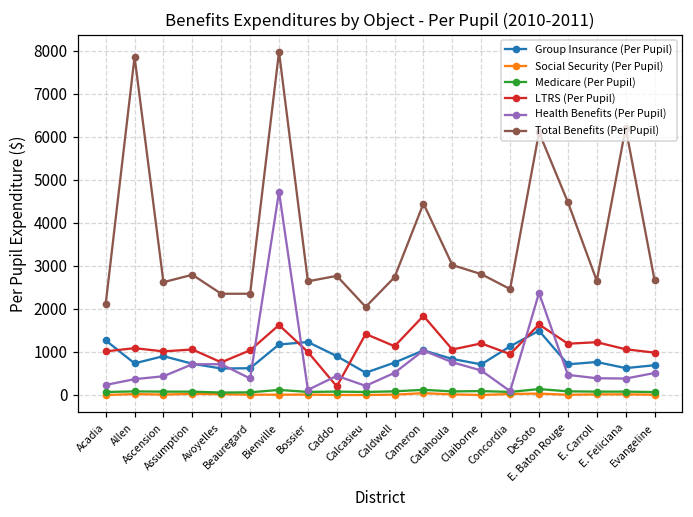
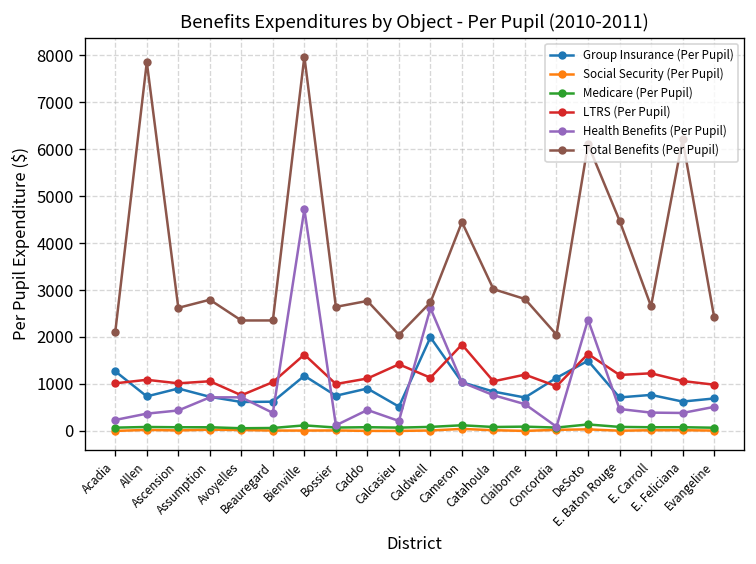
  {
    "Group Insurance (Per Pupil)": {
      "Acadia": 1300,
      "Allen": 700,
      "Ascension": 900,
      "Avoyelles": 600,
      "Beauregard": 600,
      "Bienville": 1200,
-     "Bossier": 1200,
+     "Bossier": 700,
      "Caddo": 900,
      "Calcasieu": 500,
-     "Caldwell": 800,
+     "Caldwell": 2000,
      "Catahoula": 800,
      "Claiborne": 700,
      "Concordia": 1100,
      "DeSoto": 1500,
      "E. Baton Rouge": 700,
      "E. Carroll": 800,
      "E. Feliciana": 600,
      "Evangeline": 700
    },
    "Social Security (Per Pupil)": {
      "Acadia": 0,
      "Ascension": 0,
      "Bienville": 0,
      "Caddo": 0,
      "Calcasieu": 0,
      "Caldwell": 0,
      "Cameron": 0,
      "Catahoula": 0,
      "Claiborne": 0,
      "DeSoto": 0,
      "E. Baton Rouge": 0
    },
    "Medicare (Per Pupil)": {
      "Acadia": 100,
      "Ascension": 100,
      "Bienville": 100,
      "Caddo": 100,
      "Calcasieu": 100,
      "Caldwell": 100,
      "Cameron": 100,
      "Catahoula": 100,
      "Claiborne": 100,
      "DeSoto": 100,
      "E. Baton Rouge": 100
    },
    "LTRS (Per Pupil)": {
      "Acadia": 1000,
      "Allen": 1100,
      "Ascension": 1000,
      "Assumption": 1100,
      "Beauregard": 1000,
      "Bienville": 1600,
      "Bossier": 1000,
-     "Caddo": 200,
+     "Caddo": 1100,
      "Calcasieu": 1400,
      "Caldwell": 1100,
      "Cameron": 1800,
      "Catahoula": 1100,
      "Claiborne": 1200,
      "Concordia": 1000,
      "DeSoto": 1600,
      "E. Baton Rouge": 1200,
      "E. Carroll": 1200,
      "E. Feliciana": 1100,
      "Evangeline": 1000
    },
    "Health Benefits (Per Pupil)": {
      "Acadia": 200,
      "Allen": 400,
      "Ascension": 400,
      "Beauregard": 400,
      "Bienville": 4700,
      "Caddo": 400,
      "Calcasieu": 200,
-     "Caldwell": 500,
+     "Caldwell": 2600,
      "Catahoula": 800,
      "Claiborne": 600,
      "DeSoto": 2400,
      "E. Baton Rouge": 500,
      "E. Carroll": 400,
      "E. Feliciana": 400,
      "Evangeline": 500
    },
    "Total Benefits (Per Pupil)": {
      "Acadia": 2100,
      "Allen": 7900,
      "Ascension": 2600,
      "Assumption": 2800,
      "Avoyelles": 2400,
      "Beauregard": 2400,
      "Bienville": 8000,
      "Bossier": 2600,
      "Caddo": 2800,
      "Calcasieu": 2000,
      "Caldwell": 2700,
      "Cameron": 4400,
      "Catahoula": 3000,
      "Claiborne": 2800,
-     "Concordia": 2500,
+     "Concordia": 2000,
      "E. Baton Rouge": 4500,
      "E. Carroll": 2700,
-     "Evangeline": 2700
+     "Evangeline": 2400
    }
  }
